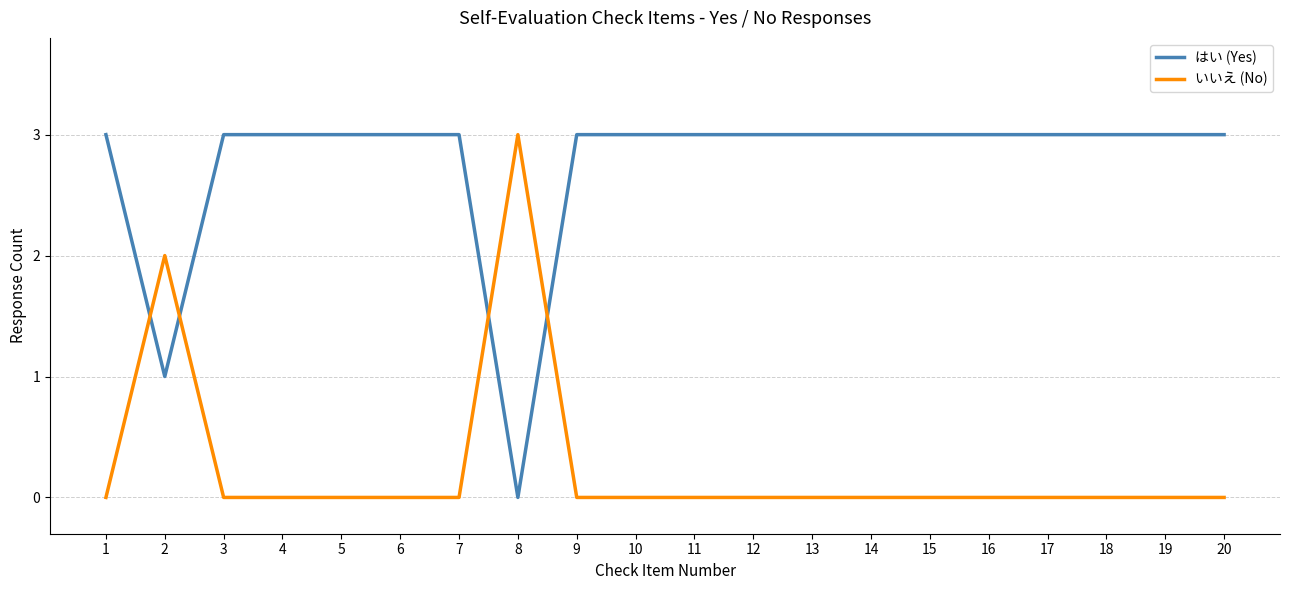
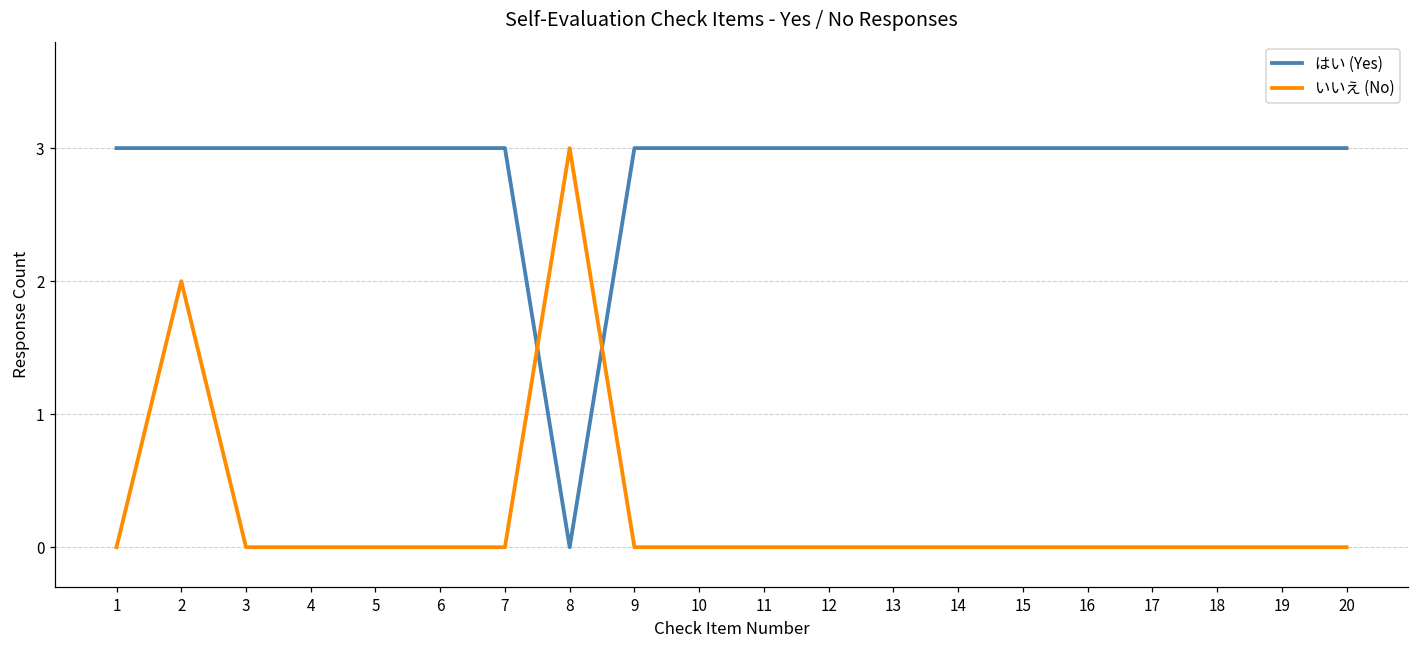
  {
    "はい (Yes)": {
      "1": 3,
-     "2": 1,
+     "2": 3,
      "3": 3,
      "4": 3,
      "5": 3,
      "6": 3,
      "7": 3,
      "8": 0,
      "9": 3,
      "10": 3,
      "11": 3,
      "12": 3,
      "13": 3,
      "14": 3,
      "15": 3,
      "16": 3,
      "17": 3,
      "18": 3,
      "19": 3,
      "20": 3
    },
    "いいえ (No)": {
      "1": 0,
      "2": 2,
      "3": 0,
      "4": 0,
      "5": 0,
      "6": 0,
      "7": 0,
      "8": 3,
      "9": 0,
      "10": 0,
      "11": 0,
      "12": 0,
      "13": 0,
      "14": 0,
      "15": 0,
      "16": 0,
      "17": 0,
      "18": 0,
      "19": 0,
      "20": 0
    }
  }
